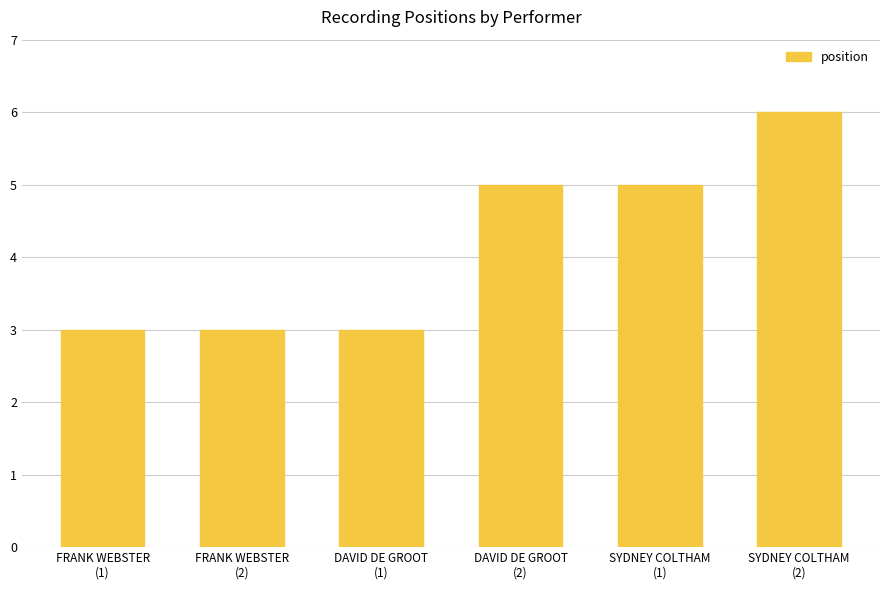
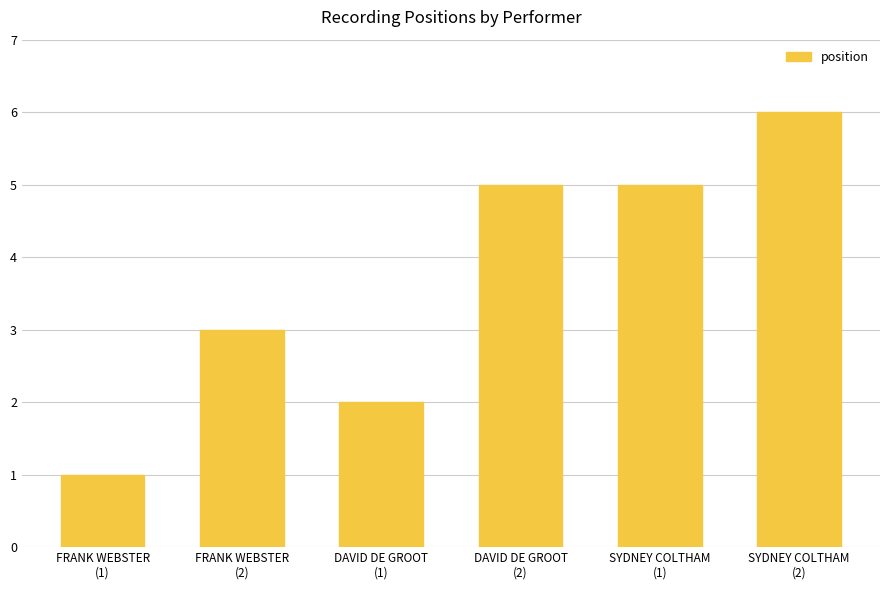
  {
-   "FRANK WEBSTER (1)": 3,
+   "FRANK WEBSTER (1)": 1,
    "FRANK WEBSTER (2)": 3,
-   "DAVID DE GROOT (1)": 3,
+   "DAVID DE GROOT (1)": 2,
    "DAVID DE GROOT (2)": 5,
    "SYDNEY COLTHAM (1)": 5,
    "SYDNEY COLTHAM (2)": 6
  }
